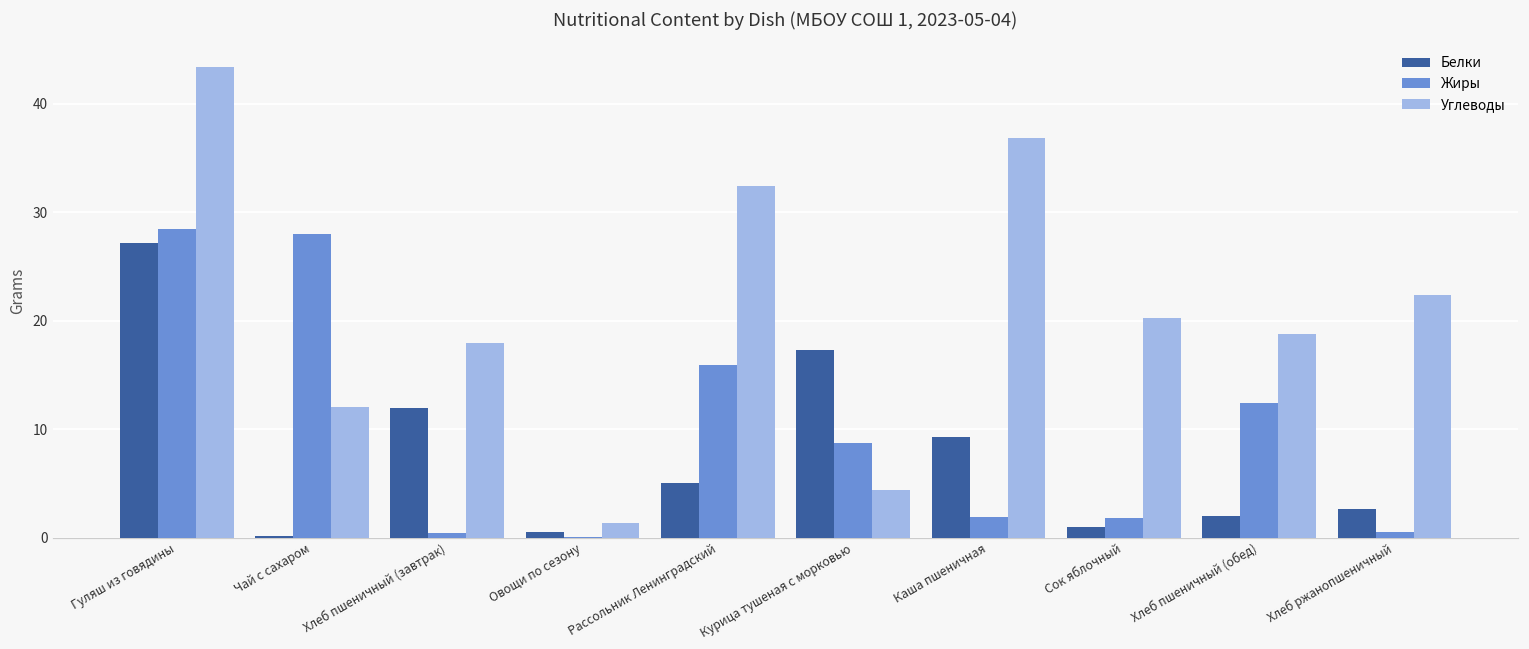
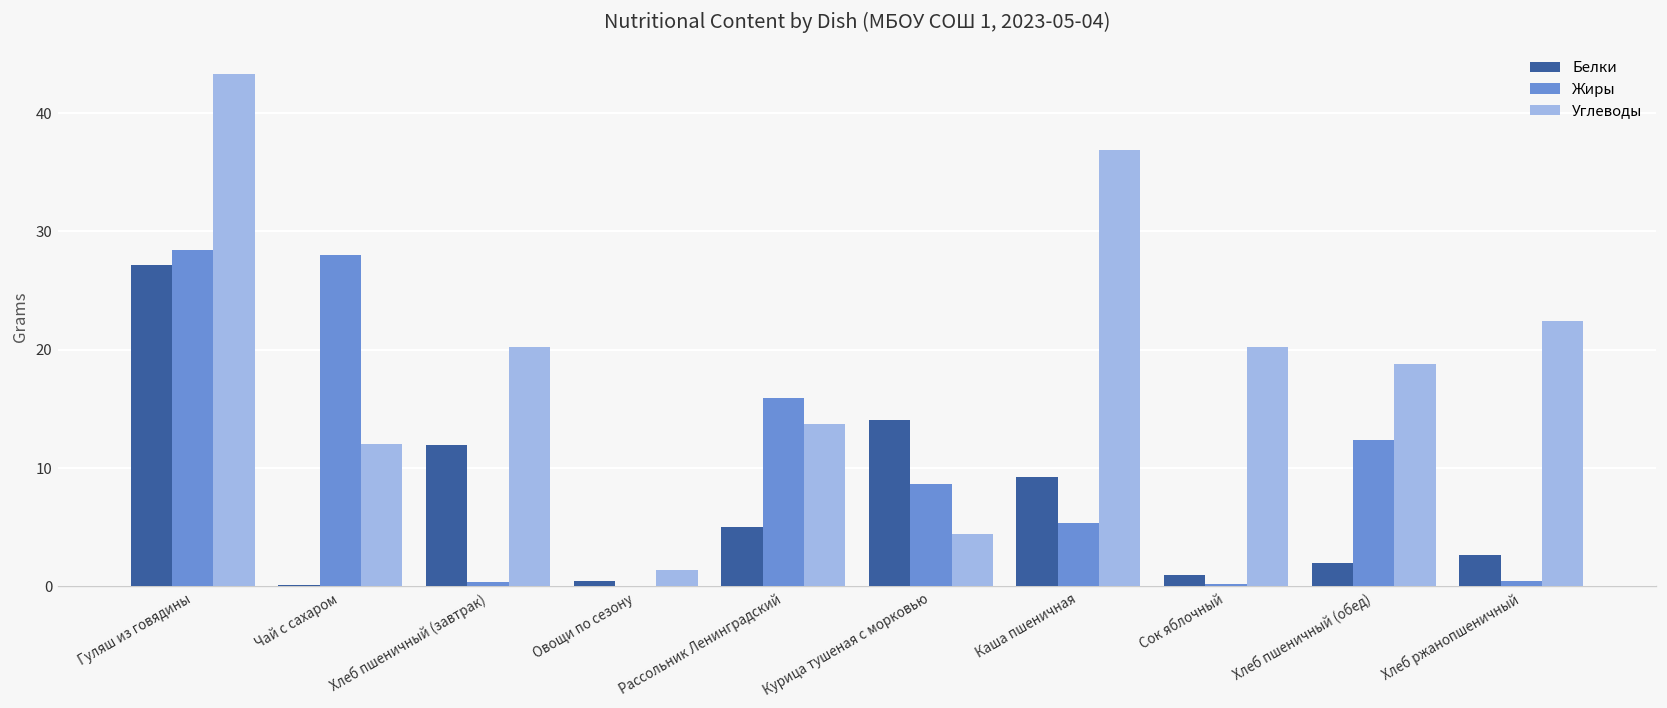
  {
    "Белки": {
      "Гуляш из говядины": 27,
      "Хлеб пшеничный (завтрак)": 12,
      "Овощи по сезону": 0,
      "Рассольник Ленинградский": 5,
-     "Курица тушеная с морковью": 17,
+     "Курица тушеная с морковью": 14,
      "Каша пшеничная": 9,
      "Сок яблочный": 1,
      "Хлеб пшеничный (обед)": 2,
      "Хлеб ржанопшеничный": 3
    },
    "Жиры": {
      "Гуляш из говядины": 28,
      "Чай с сахаром": 28,
      "Хлеб пшеничный (завтрак)": 0,
      "Рассольник Ленинградский": 16,
      "Курица тушеная с морковью": 9,
-     "Каша пшеничная": 2,
-     "Сок яблочный": 2,
+     "Каша пшеничная": 5,
+     "Сок яблочный": 0,
      "Хлеб пшеничный (обед)": 12,
      "Хлеб ржанопшеничный": 0
    },
    "Углеводы": {
      "Гуляш из говядины": 43,
      "Чай с сахаром": 12,
-     "Хлеб пшеничный (завтрак)": 18,
+     "Хлеб пшеничный (завтрак)": 20,
      "Овощи по сезону": 1,
-     "Рассольник Ленинградский": 32,
+     "Рассольник Ленинградский": 14,
      "Курица тушеная с морковью": 4,
      "Каша пшеничная": 37,
      "Сок яблочный": 20,
      "Хлеб пшеничный (обед)": 19,
      "Хлеб ржанопшеничный": 22
    }
  }
